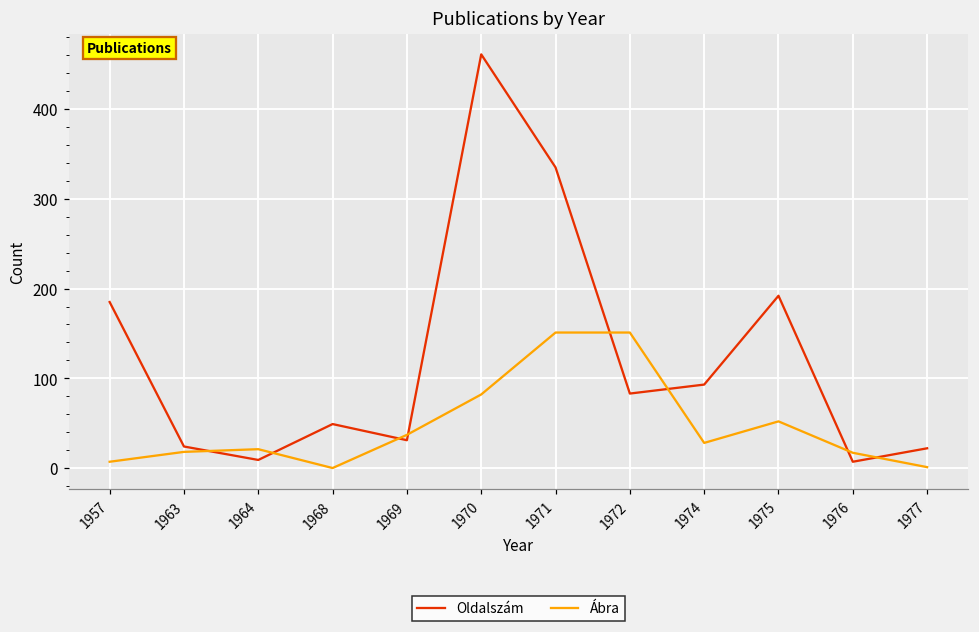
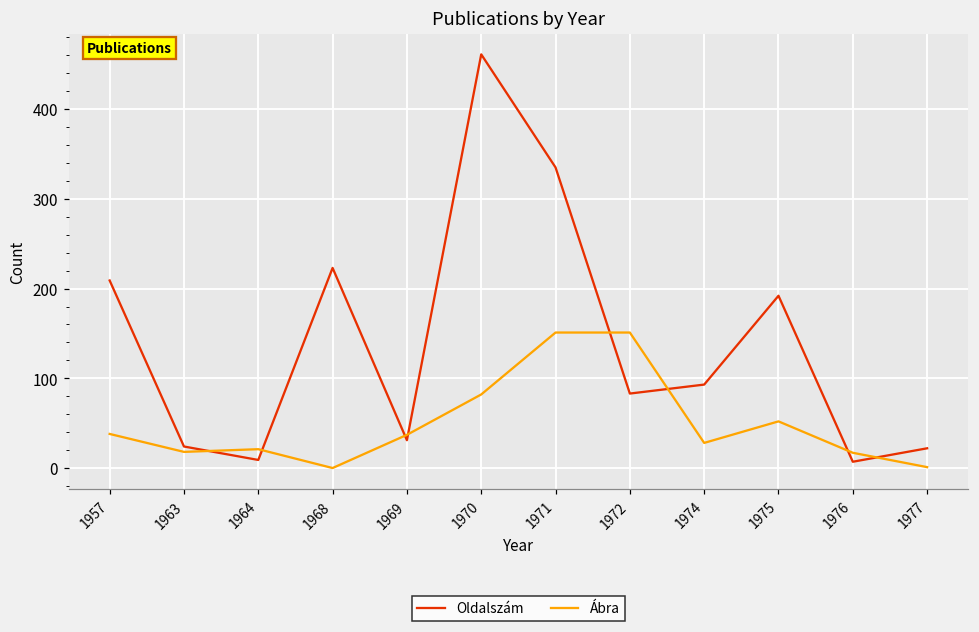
  {
    "Oldalszám": {
-     "1957": 190,
+     "1957": 210,
      "1963": 20,
      "1964": 10,
-     "1968": 50,
+     "1968": 220,
      "1969": 30,
      "1970": 460,
      "1971": 340,
      "1972": 80,
      "1974": 90,
      "1975": 190,
      "1976": 10,
      "1977": 20
    },
    "Ábra": {
-     "1957": 10,
+     "1957": 40,
      "1963": 20,
      "1964": 20,
      "1968": 0,
      "1969": 40,
      "1970": 80,
      "1971": 150,
      "1972": 150,
      "1974": 30,
      "1975": 50,
      "1976": 20,
      "1977": 0
    }
  }
